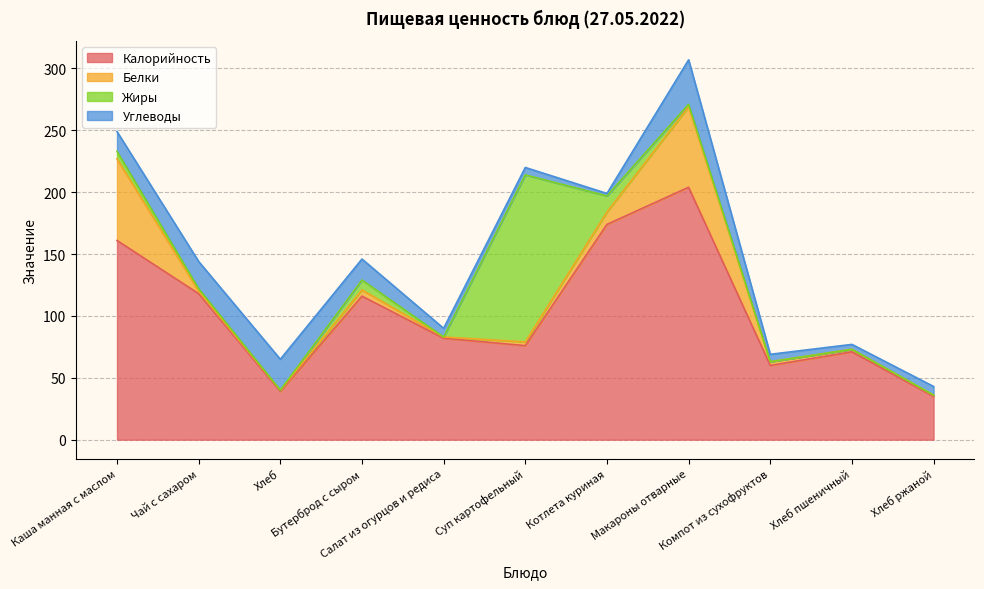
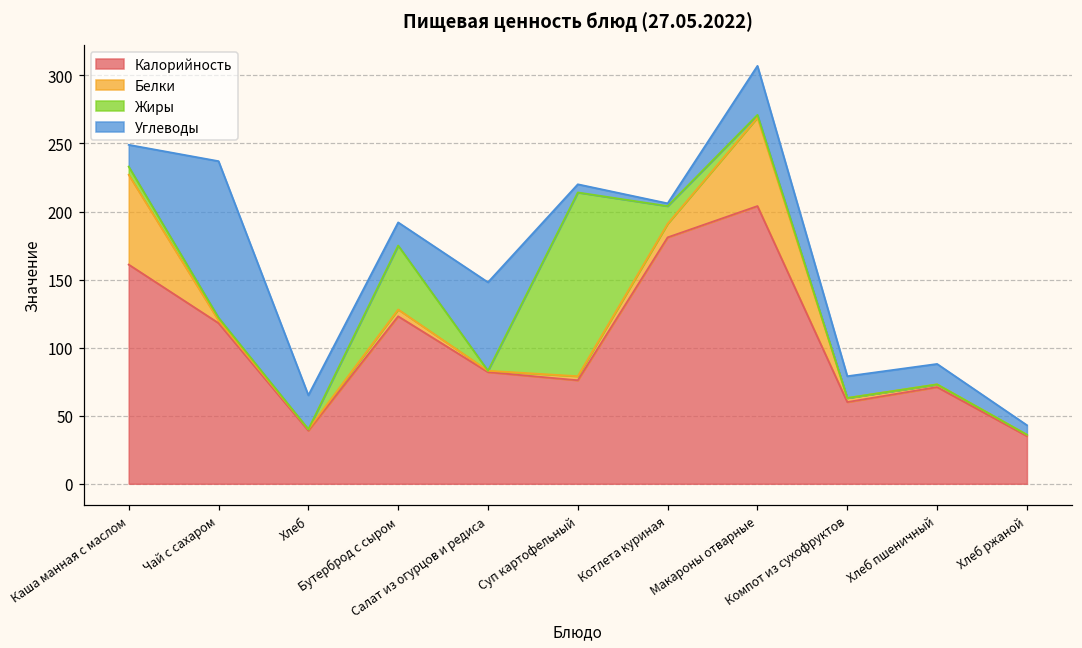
  {
    "Калорийность": {
      "Каша манная с маслом": 161,
-     "Бутерброд с сыром": 116,
+     "Бутерброд с сыром": 123,
      "Суп картофельный": 76,
-     "Котлета куриная": 174,
+     "Котлета куриная": 181,
      "Макароны отварные": 204,
      "Компот из сухофруктов": 60
    },
    "Белки": {
      "Каша манная с маслом": 66,
      "Бутерброд с сыром": 5,
      "Суп картофельный": 3,
      "Котлета куриная": 10
    },
    "Жиры": {
      "Каша манная с маслом": 6,
-     "Бутерброд с сыром": 8,
+     "Бутерброд с сыром": 47,
      "Суп картофельный": 135
    },
    "Углеводы": {
      "Каша манная с маслом": 16,
-     "Чай с сахаром": 22,
+     "Чай с сахаром": 115,
      "Хлеб": 25,
      "Бутерброд с сыром": 17,
-     "Салат из огурцов и редиса": 7,
+     "Салат из огурцов и редиса": 65,
      "Суп картофельный": 6,
      "Макароны отварные": 36,
-     "Компот из сухофруктов": 6,
-     "Хлеб пшеничный": 4,
+     "Компот из сухофруктов": 16,
+     "Хлеб пшеничный": 15,
      "Хлеб ржаной": 7
    }
  }
